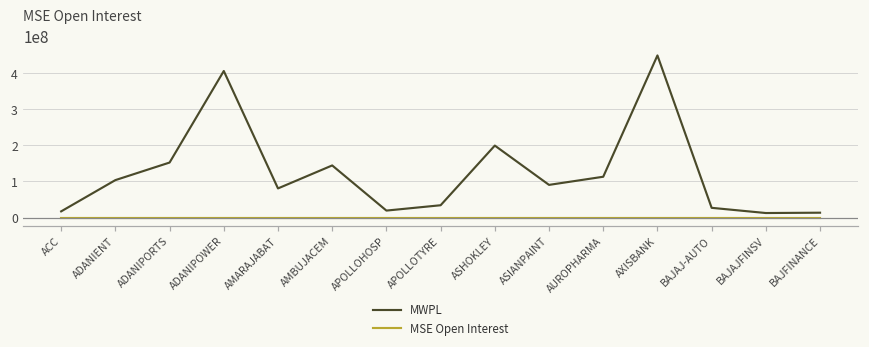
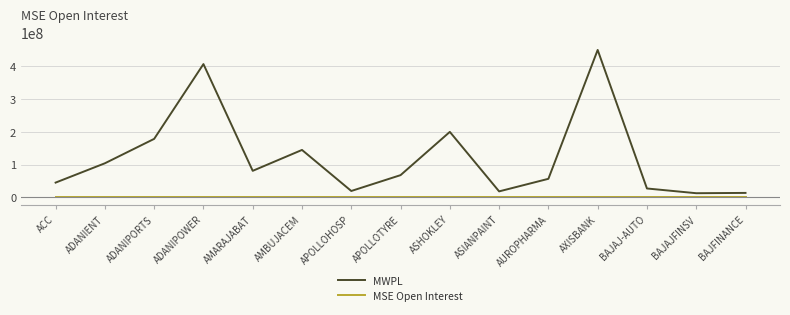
  {
    "MWPL": {
-     "ACC": 20000000,
+     "ACC": 40000000,
      "ADANIENT": 100000000,
-     "ADANIPORTS": 150000000,
+     "ADANIPORTS": 180000000,
      "ADANIPOWER": 410000000,
      "AMARAJABAT": 80000000,
      "AMBUJACEM": 140000000,
      "APOLLOHOSP": 20000000,
-     "APOLLOTYRE": 30000000,
+     "APOLLOTYRE": 70000000,
      "ASHOKLEY": 200000000,
-     "ASIANPAINT": 90000000,
-     "AUROPHARMA": 110000000,
+     "ASIANPAINT": 20000000,
+     "AUROPHARMA": 60000000,
      "AXISBANK": 450000000,
      "BAJAJ-AUTO": 30000000,
      "BAJAJFINSV": 10000000,
      "BAJFINANCE": 10000000
    },
    "MSE Open Interest": {
      "ACC": 0,
      "ADANIENT": 0,
      "ADANIPORTS": 0,
      "ADANIPOWER": 0,
      "AMARAJABAT": 0,
      "AMBUJACEM": 0,
      "APOLLOHOSP": 0,
      "APOLLOTYRE": 0,
      "ASHOKLEY": 0,
      "ASIANPAINT": 0,
      "AUROPHARMA": 0,
      "AXISBANK": 0,
      "BAJAJ-AUTO": 0,
      "BAJAJFINSV": 0,
      "BAJFINANCE": 0
    }
  }
